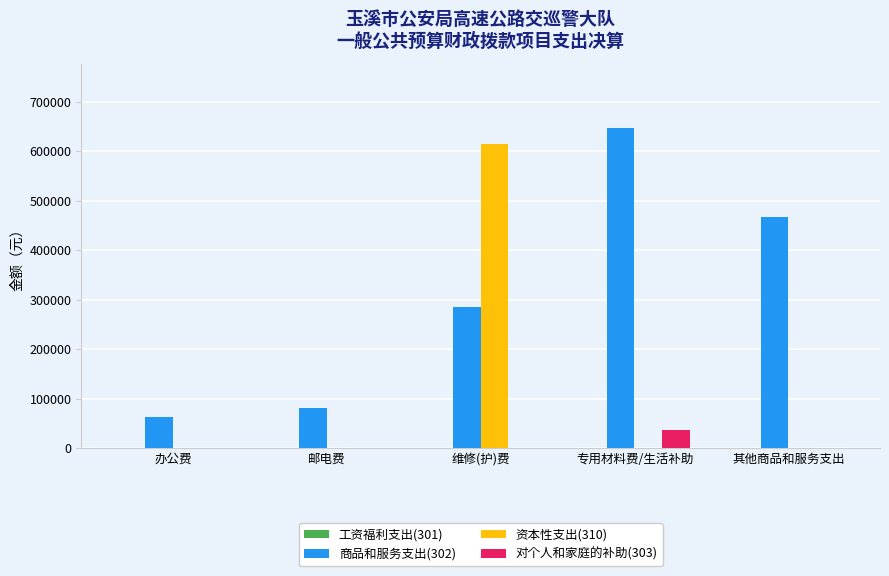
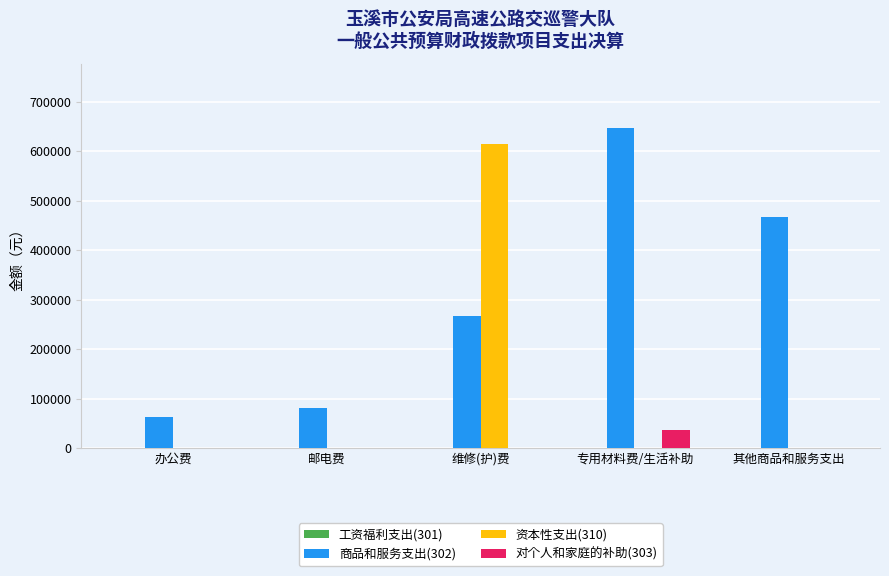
  {
    "工资福利支出(301)": {
      "办公费": 0,
      "邮电费": 0,
      "维修(护)费": 0,
      "专用材料费/生活补助": 0,
      "其他商品和服务支出": 0
    },
    "商品和服务支出(302)": {
      "办公费": 60000,
      "邮电费": 80000,
-     "维修(护)费": 290000,
+     "维修(护)费": 270000,
      "专用材料费/生活补助": 650000,
      "其他商品和服务支出": 470000
    },
    "资本性支出(310)": {
      "办公费": 0,
      "邮电费": 0,
      "维修(护)费": 620000,
      "专用材料费/生活补助": 0,
      "其他商品和服务支出": 0
    },
    "对个人和家庭的补助(303)": {
      "办公费": 0,
      "邮电费": 0,
      "维修(护)费": 0,
      "专用材料费/生活补助": 40000,
      "其他商品和服务支出": 0
    }
  }
